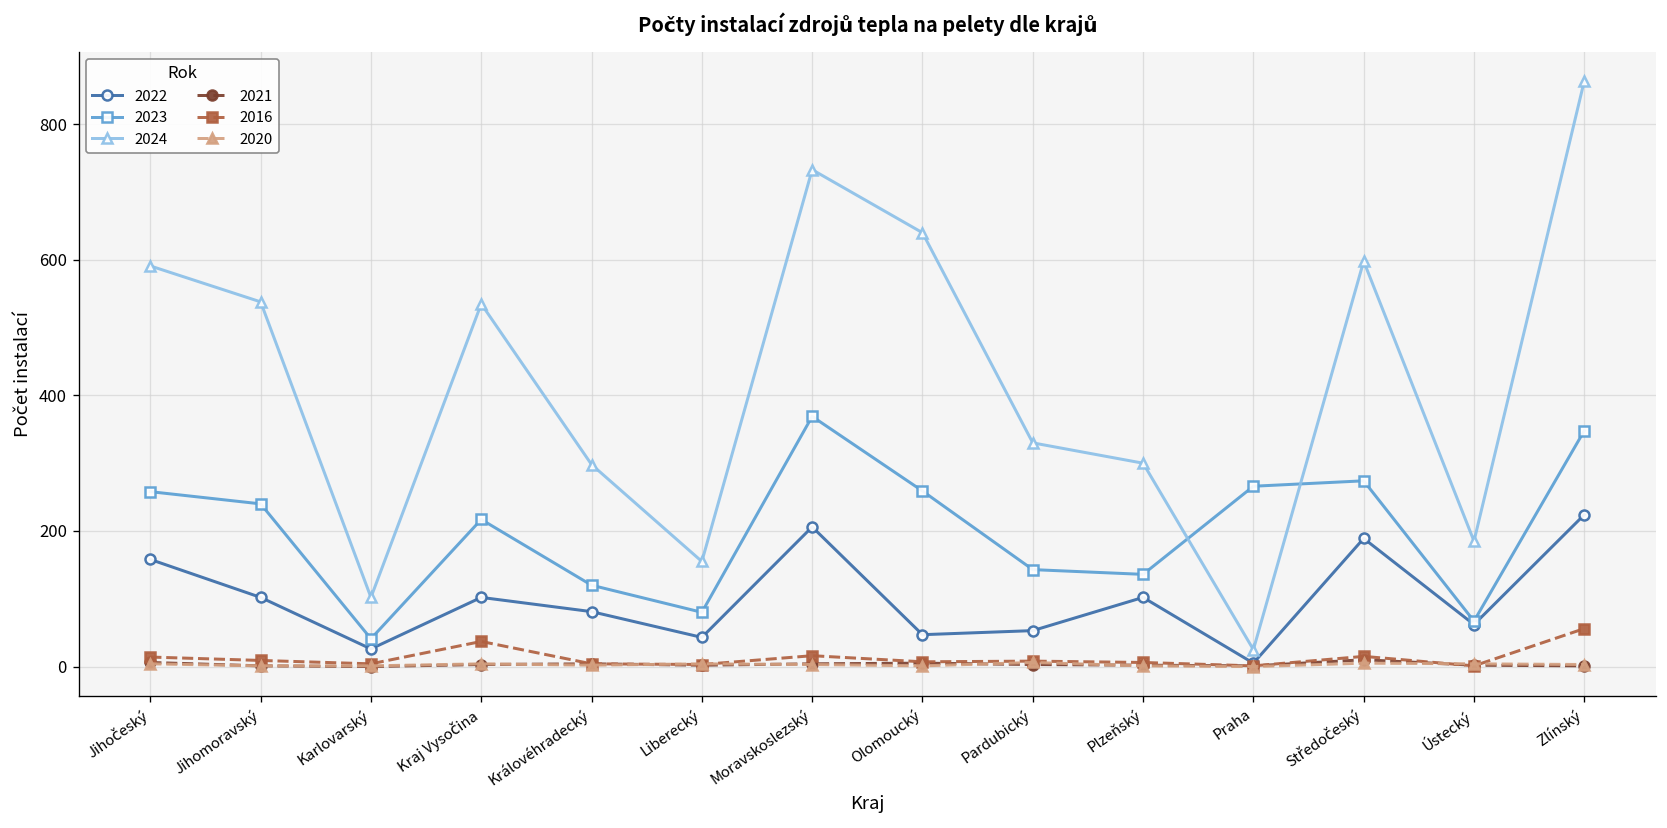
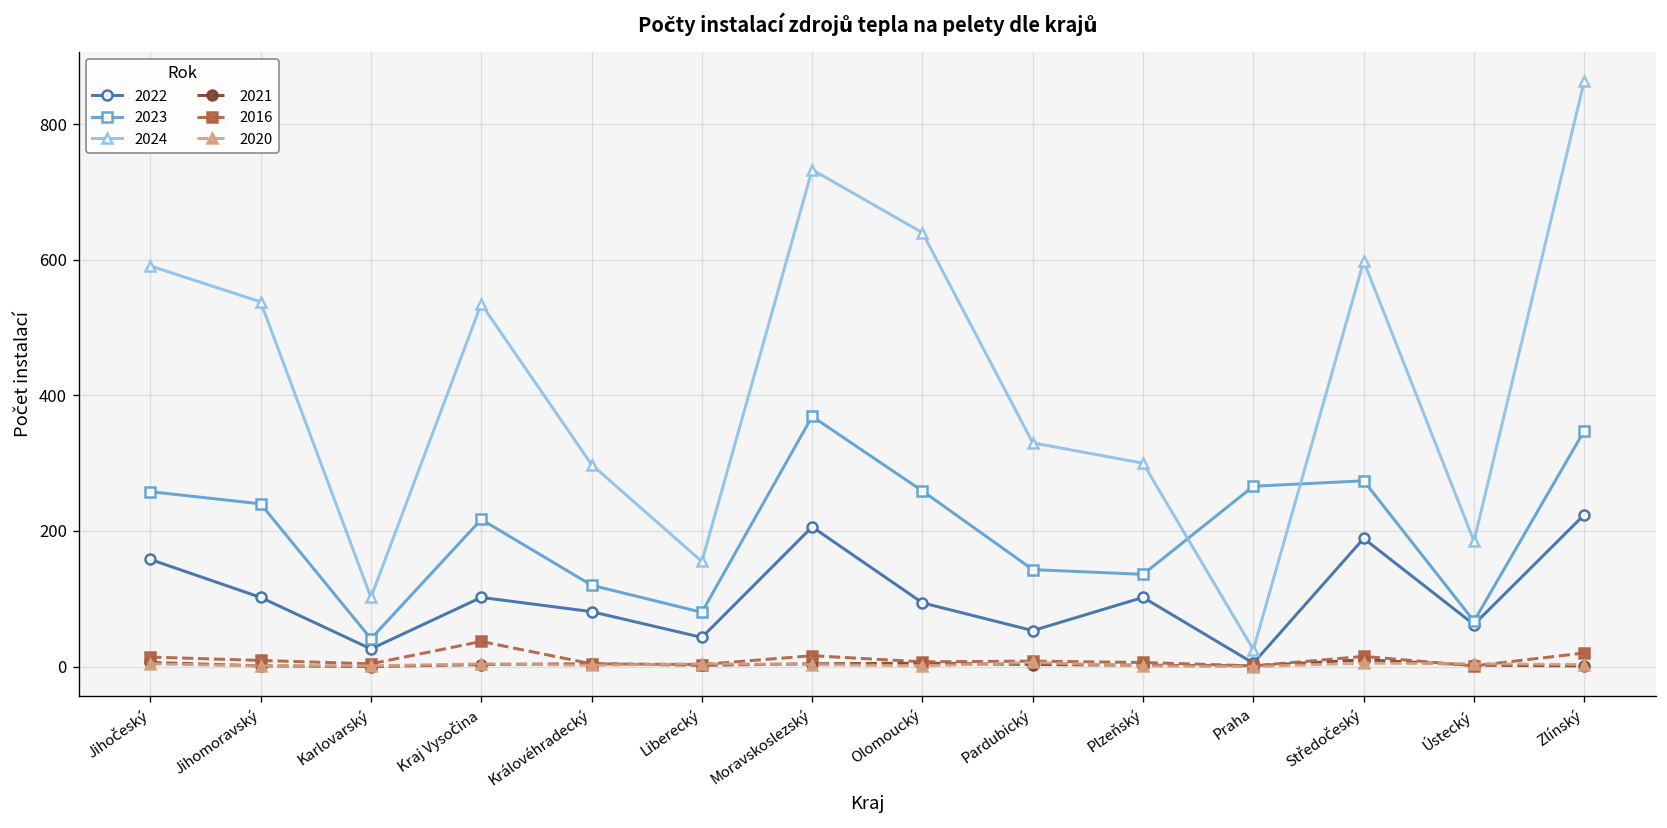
  {
    "2022": {
      "Jihočeský": 160,
      "Jihomoravský": 100,
      "Karlovarský": 30,
      "Kraj Vysočina": 100,
      "Královéhradecký": 80,
      "Liberecký": 40,
      "Moravskoslezský": 210,
-     "Olomoucký": 50,
+     "Olomoucký": 90,
      "Pardubický": 50,
      "Plzeňský": 100,
      "Středočeský": 190,
      "Ústecký": 60,
      "Zlínský": 220
    },
    "2023": {
      "Jihočeský": 260,
      "Jihomoravský": 240,
      "Karlovarský": 40,
      "Kraj Vysočina": 220,
      "Královéhradecký": 120,
      "Liberecký": 80,
      "Moravskoslezský": 370,
      "Olomoucký": 260,
      "Pardubický": 140,
      "Plzeňský": 140,
      "Praha": 270,
      "Středočeský": 270,
      "Ústecký": 70,
      "Zlínský": 350
    },
    "2024": {
      "Jihočeský": 590,
      "Jihomoravský": 540,
      "Karlovarský": 100,
      "Kraj Vysočina": 540,
      "Královéhradecký": 300,
      "Liberecký": 160,
      "Moravskoslezský": 730,
      "Olomoucký": 640,
      "Pardubický": 330,
      "Plzeňský": 300,
      "Praha": 30,
      "Středočeský": 600,
      "Ústecký": 190,
      "Zlínský": 860
    },
    "2021": {
      "Středočeský": 10
    },
    "2016": {
      "Jihočeský": 10,
      "Jihomoravský": 10,
      "Kraj Vysočina": 40,
      "Moravskoslezský": 20,
      "Středočeský": 20,
-     "Zlínský": 60
+     "Zlínský": 20
    },
    "2020": {
      "Středočeský": 10
    }
  }
